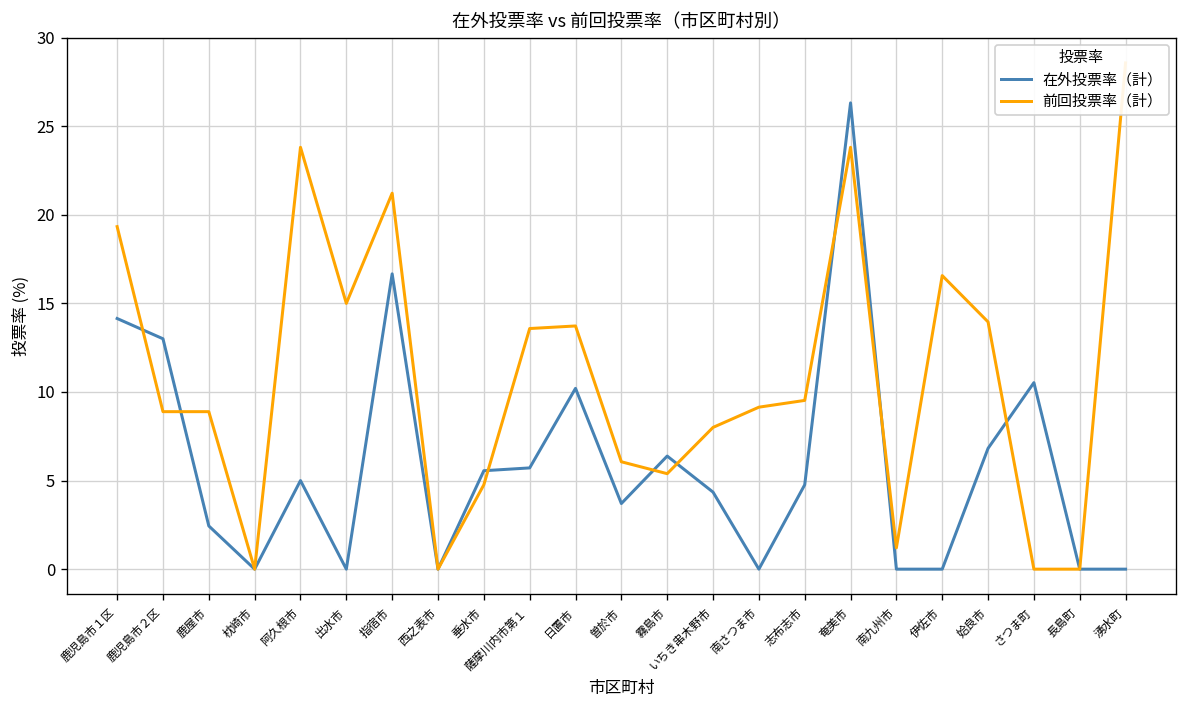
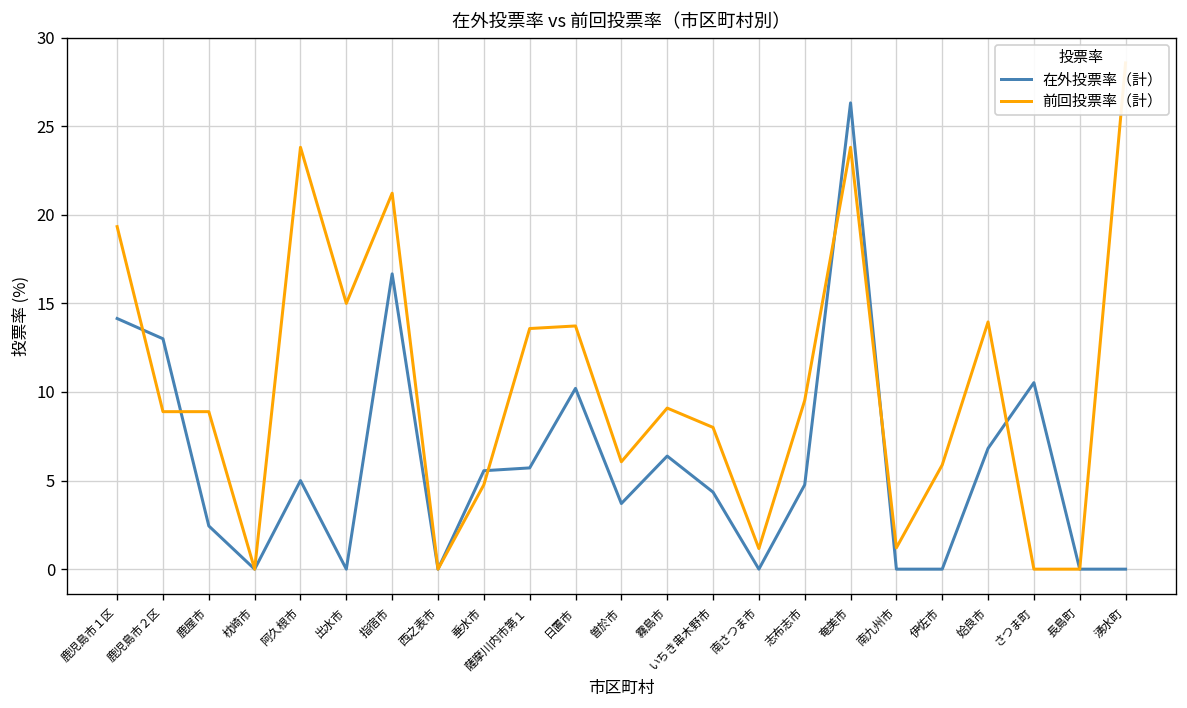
  {
    "在外投票率（計）": {
      "鹿児島市１区": 14.1,
      "鹿児島市２区": 13.0,
      "鹿屋市": 2.4,
      "阿久根市": 5.0,
      "出水市": 0.0,
      "指宿市": 16.7,
      "垂水市": 5.6,
      "薩摩川内市第１": 5.7,
      "日置市": 10.2,
      "曽於市": 3.7,
      "霧島市": 6.4,
      "いちき串木野市": 4.3,
      "南さつま市": 0.0,
      "志布志市": 4.8,
      "奄美市": 26.3,
      "南九州市": 0.0,
      "伊佐市": 0.0,
      "姶良市": 6.8,
      "さつま町": 10.5,
      "湧水町": 0.0
    },
    "前回投票率（計）": {
      "鹿児島市１区": 19.3,
      "鹿児島市２区": 8.9,
      "鹿屋市": 8.9,
      "阿久根市": 23.8,
      "出水市": 15.0,
      "指宿市": 21.2,
      "垂水市": 4.8,
      "薩摩川内市第１": 13.6,
      "日置市": 13.7,
      "曽於市": 6.1,
-     "霧島市": 5.4,
+     "霧島市": 9.1,
      "いちき串木野市": 8.0,
-     "南さつま市": 9.1,
+     "南さつま市": 1.2,
      "志布志市": 9.5,
      "奄美市": 23.8,
      "南九州市": 1.2,
-     "伊佐市": 16.6,
+     "伊佐市": 5.9,
      "姶良市": 14.0,
      "さつま町": 0.0
    }
  }
